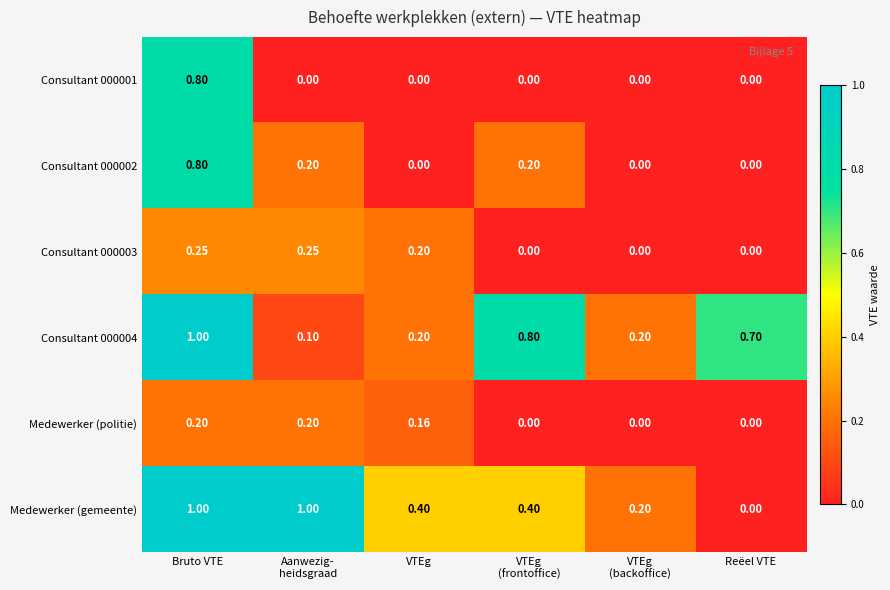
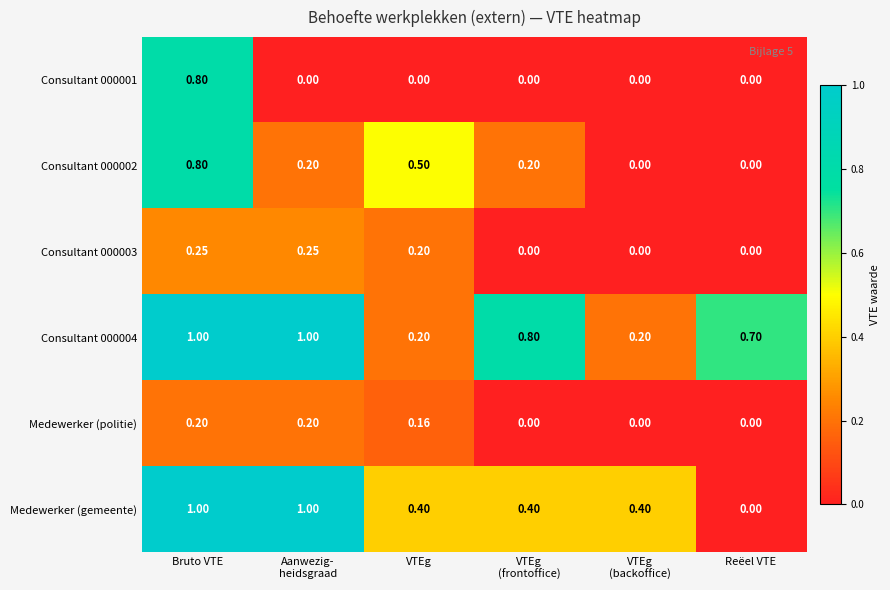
  {
    "Consultant 000001": {
      "Bruto VTE": 0.80,
      "Aanwezig- heidsgraad": 0.00,
      "VTEg": 0.00,
      "VTEg (frontoffice)": 0.00,
      "VTEg (backoffice)": 0.00
    },
    "Consultant 000002": {
      "Bruto VTE": 0.80,
      "Aanwezig- heidsgraad": 0.20,
-     "VTEg": 0.00,
+     "VTEg": 0.50,
      "VTEg (frontoffice)": 0.20,
      "VTEg (backoffice)": 0.00,
      "Reëel VTE": 0.00
    },
    "Consultant 000003": {
      "Bruto VTE": 0.25,
      "Aanwezig- heidsgraad": 0.25,
      "VTEg": 0.20,
      "VTEg (frontoffice)": 0.00,
      "VTEg (backoffice)": 0.00,
      "Reëel VTE": 0.00
    },
    "Consultant 000004": {
      "Bruto VTE": 1.00,
-     "Aanwezig- heidsgraad": 0.10,
+     "Aanwezig- heidsgraad": 1.00,
      "VTEg": 0.20,
      "VTEg (frontoffice)": 0.80,
      "VTEg (backoffice)": 0.20,
      "Reëel VTE": 0.70
    },
    "Medewerker (politie)": {
      "Bruto VTE": 0.20,
      "Aanwezig- heidsgraad": 0.20,
      "VTEg": 0.16,
      "VTEg (frontoffice)": 0.00,
      "VTEg (backoffice)": 0.00,
      "Reëel VTE": 0.00
    },
    "Medewerker (gemeente)": {
      "Bruto VTE": 1.00,
      "Aanwezig- heidsgraad": 1.00,
      "VTEg": 0.40,
      "VTEg (frontoffice)": 0.40,
-     "VTEg (backoffice)": 0.20,
+     "VTEg (backoffice)": 0.40,
      "Reëel VTE": 0.00
    }
  }
